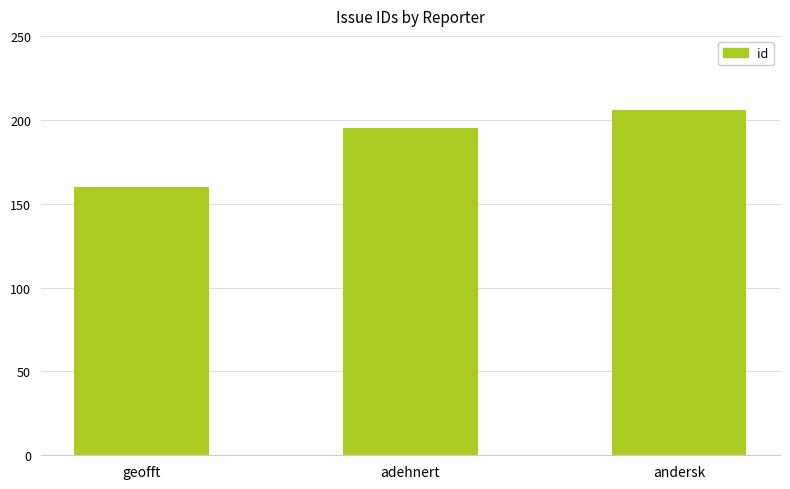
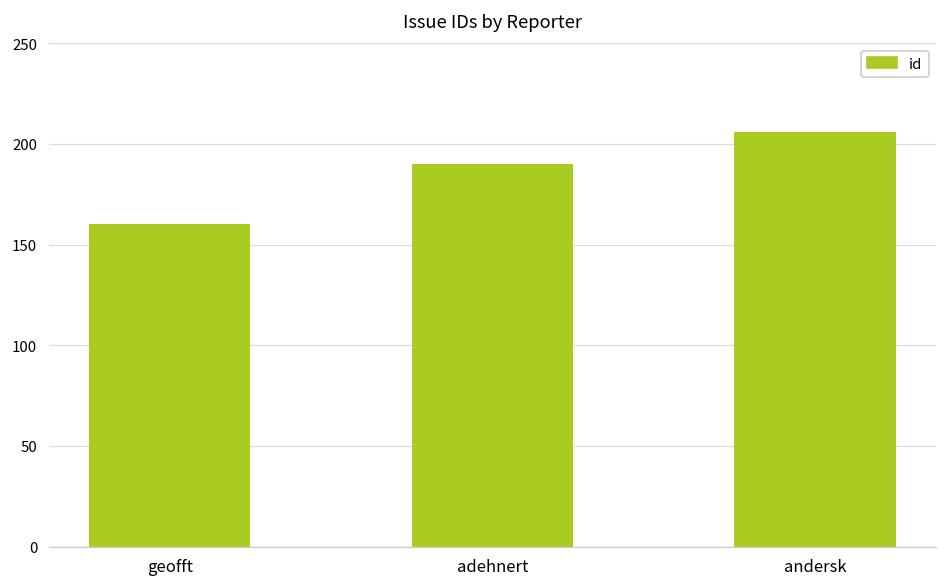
  {
    "geofft": 160,
-   "adehnert": 195,
+   "adehnert": 190,
    "andersk": 206
  }
